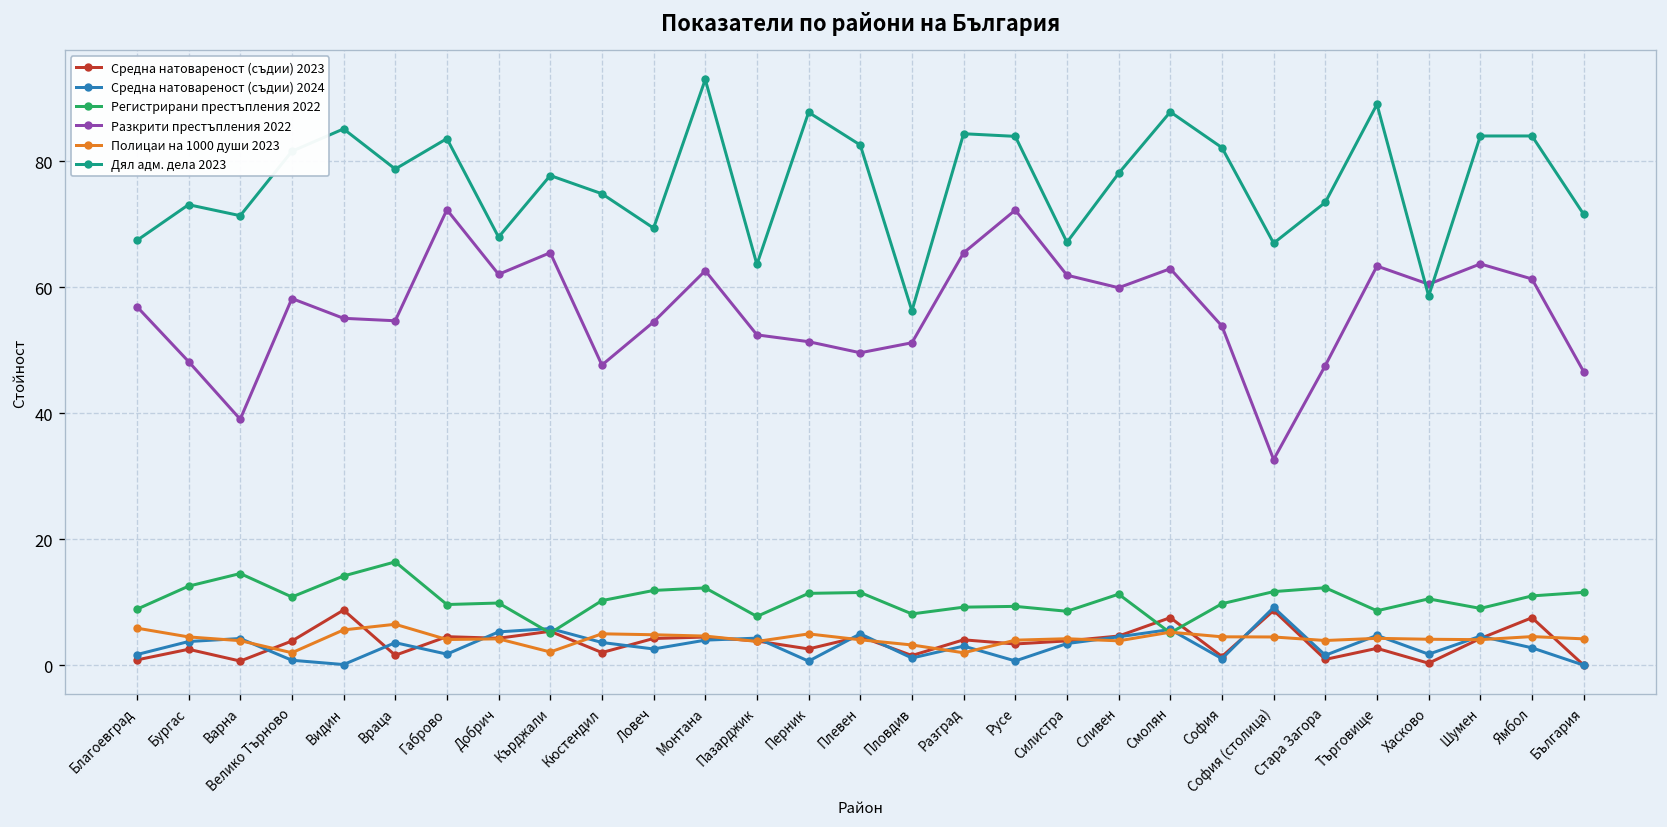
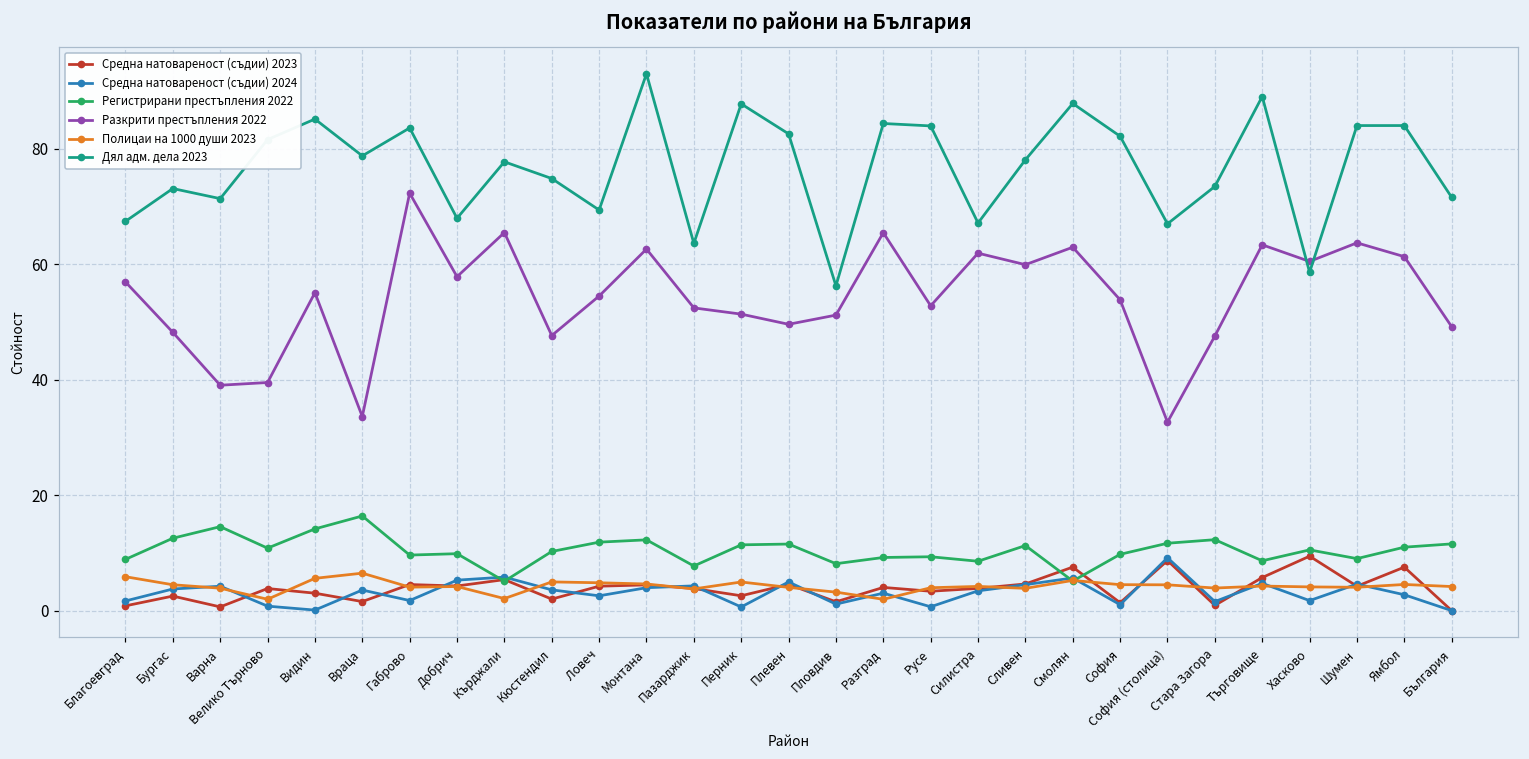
  {
    "Средна натовареност (съдии) 2023": {
      "Благоевград": 1,
      "Бургас": 3,
      "Варна": 1,
      "Велико Търново": 4,
-     "Видин": 9,
+     "Видин": 3,
      "Враца": 2,
      "Кюстендил": 2,
      "Ловеч": 4,
      "Перник": 3,
      "Разград": 4,
      "Русе": 3,
      "Смолян": 8,
      "София (столица)": 9,
      "Стара Загора": 1,
-     "Търговище": 3,
-     "Хасково": 0,
+     "Търговище": 6,
+     "Хасково": 9,
      "Ямбол": 8
    },
    "Средна натовареност (съдии) 2024": {
      "Благоевград": 2,
      "Бургас": 4,
      "Велико Търново": 1,
      "Видин": 0,
      "Враца": 4,
      "Габрово": 2,
      "Добрич": 5,
      "Кюстендил": 4,
      "Ловеч": 3,
      "Монтана": 4,
      "Перник": 1,
      "Разград": 3,
      "Русе": 1,
      "София (столица)": 9,
      "Стара Загора": 2,
      "Хасково": 2,
      "Ямбол": 3
    },
    "Разкрити престъпления 2022": {
      "Благоевград": 57,
      "Бургас": 48,
      "Варна": 39,
-     "Велико Търново": 58,
+     "Велико Търново": 39,
      "Видин": 55,
-     "Враца": 55,
+     "Враца": 34,
      "Габрово": 72,
-     "Добрич": 62,
+     "Добрич": 58,
      "Кърджали": 65,
      "Кюстендил": 48,
      "Ловеч": 54,
      "Монтана": 63,
      "Пазарджик": 52,
      "Перник": 51,
      "Плевен": 50,
      "Пловдив": 51,
      "Разград": 65,
-     "Русе": 72,
+     "Русе": 53,
      "Силистра": 62,
      "Сливен": 60,
      "Смолян": 63,
      "София": 54,
      "София (столица)": 33,
      "Стара Загора": 48,
      "Търговище": 63,
      "Хасково": 60,
      "Шумен": 64,
      "Ямбол": 61,
-     "България": 47
+     "България": 49
    },
    "Полицаи на 1000 души 2023": {
      "Благоевград": 6,
      "Бургас": 4,
      "Велико Търново": 2,
      "Видин": 6,
      "Враца": 6,
      "Кърджали": 2,
      "Кюстендил": 5,
      "Ловеч": 5,
      "Перник": 5,
      "Плевен": 4,
      "Пловдив": 3,
      "Разград": 2,
      "Русе": 4,
      "Сливен": 4,
      "София": 4,
      "София (столица)": 4,
      "Стара Загора": 4,
      "Хасково": 4,
      "Ямбол": 5,
      "България": 4
    }
  }
